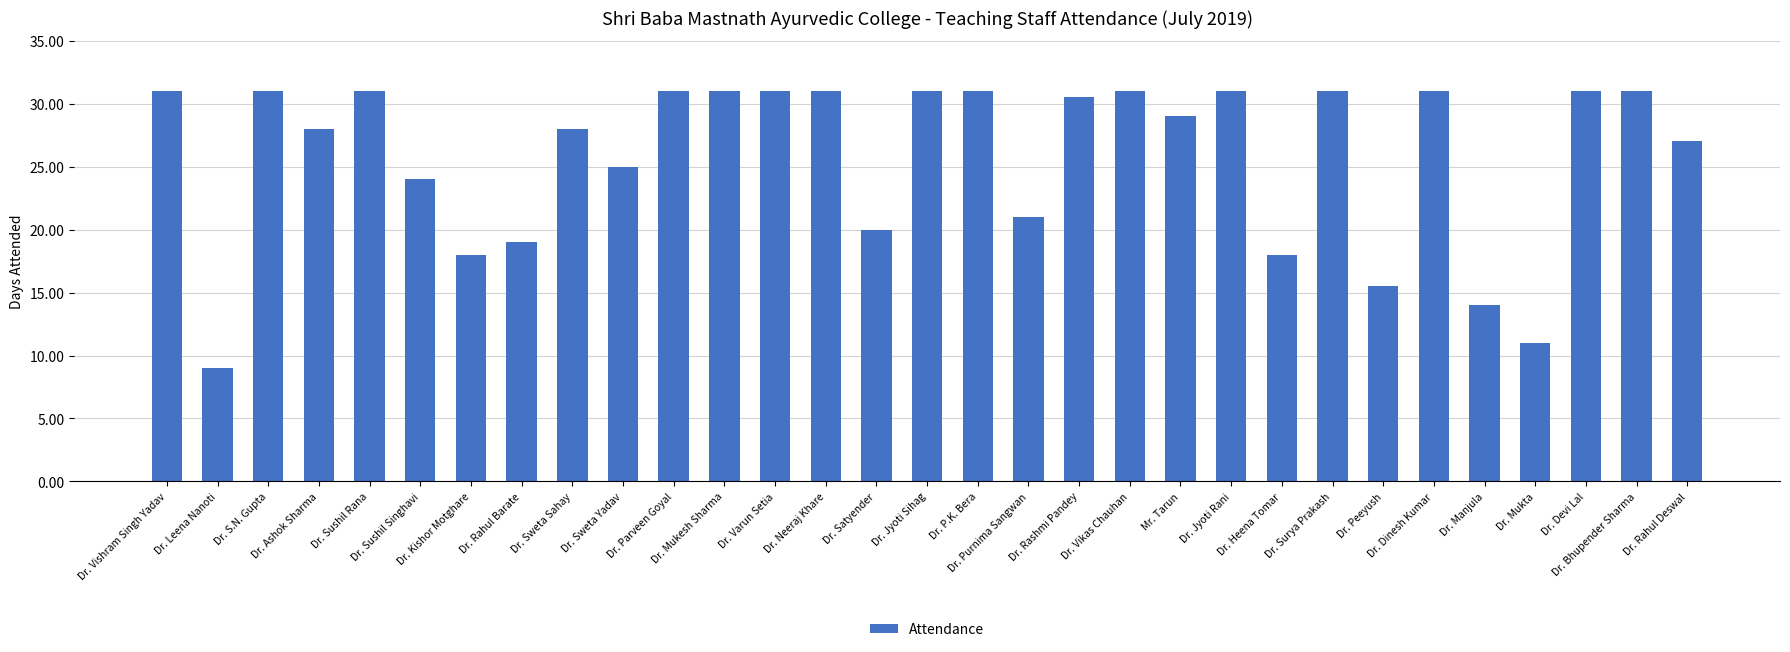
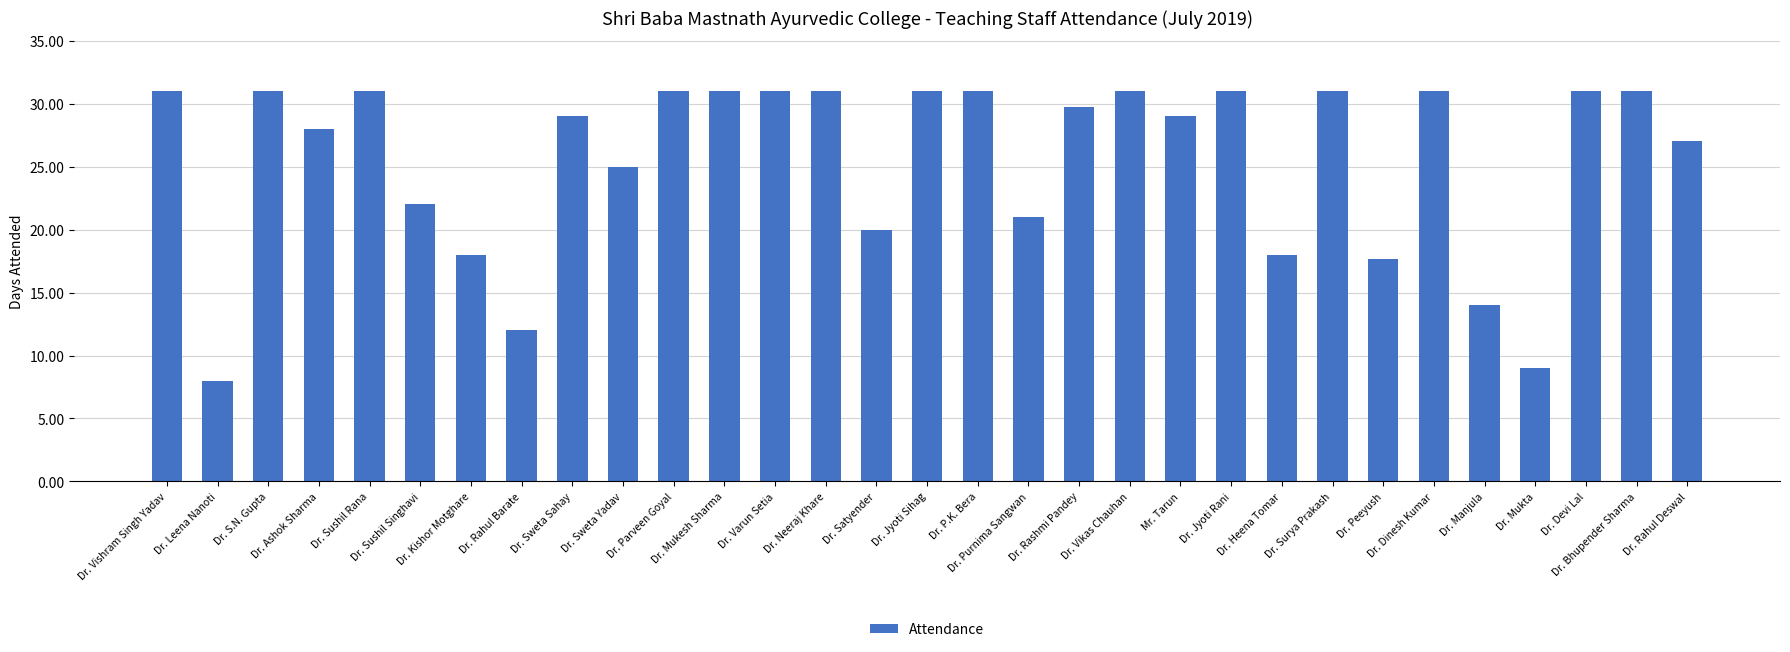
  {
    "Dr. Vishram Singh Yadav": 31.0,
-   "Dr. Leena Nanoti": 9,
+   "Dr. Leena Nanoti": 8,
    "Dr. S.N. Gupta": 31.0,
    "Dr. Ashok Sharma": 28.0,
    "Dr. Sushil Rana": 31.0,
-   "Dr. Sushil Singhavi": 24,
+   "Dr. Sushil Singhavi": 22,
    "Dr. Kishor Motghare": 18.0,
-   "Dr. Rahul Barate": 19,
-   "Dr. Sweta Sahay": 28,
+   "Dr. Rahul Barate": 12,
+   "Dr. Sweta Sahay": 29,
    "Dr. Sweta Yadav": 25.0,
    "Dr. Parveen Goyal": 31.0,
    "Dr. Mukesh Sharma": 31.0,
    "Dr. Varun Setia": 31.0,
    "Dr. Neeraj Khare": 31.0,
    "Dr. Satyender": 20.0,
    "Dr. Jyoti Sihag": 31.0,
    "Dr. P.K. Bera": 31.0,
    "Dr. Purnima Sangwan": 21.0,
-   "Dr. Rashmi Pandey": 30.5,
+   "Dr. Rashmi Pandey": 29.7,
    "Dr. Vikas Chauhan": 31.0,
    "Mr. Tarun": 29.0,
    "Dr. Jyoti Rani": 31.0,
    "Dr. Heena Tomar": 18.0,
    "Dr. Surya Prakash": 31.0,
-   "Dr. Peeyush": 15.5,
+   "Dr. Peeyush": 17.7,
    "Dr. Dinesh Kumar": 31.0,
    "Dr. Manjula": 14.0,
-   "Dr. Mukta": 11,
+   "Dr. Mukta": 9,
    "Dr. Devi Lal": 31.0,
    "Dr. Bhupender Sharma": 31.0,
    "Dr. Rahul Deswal": 27.0
  }
